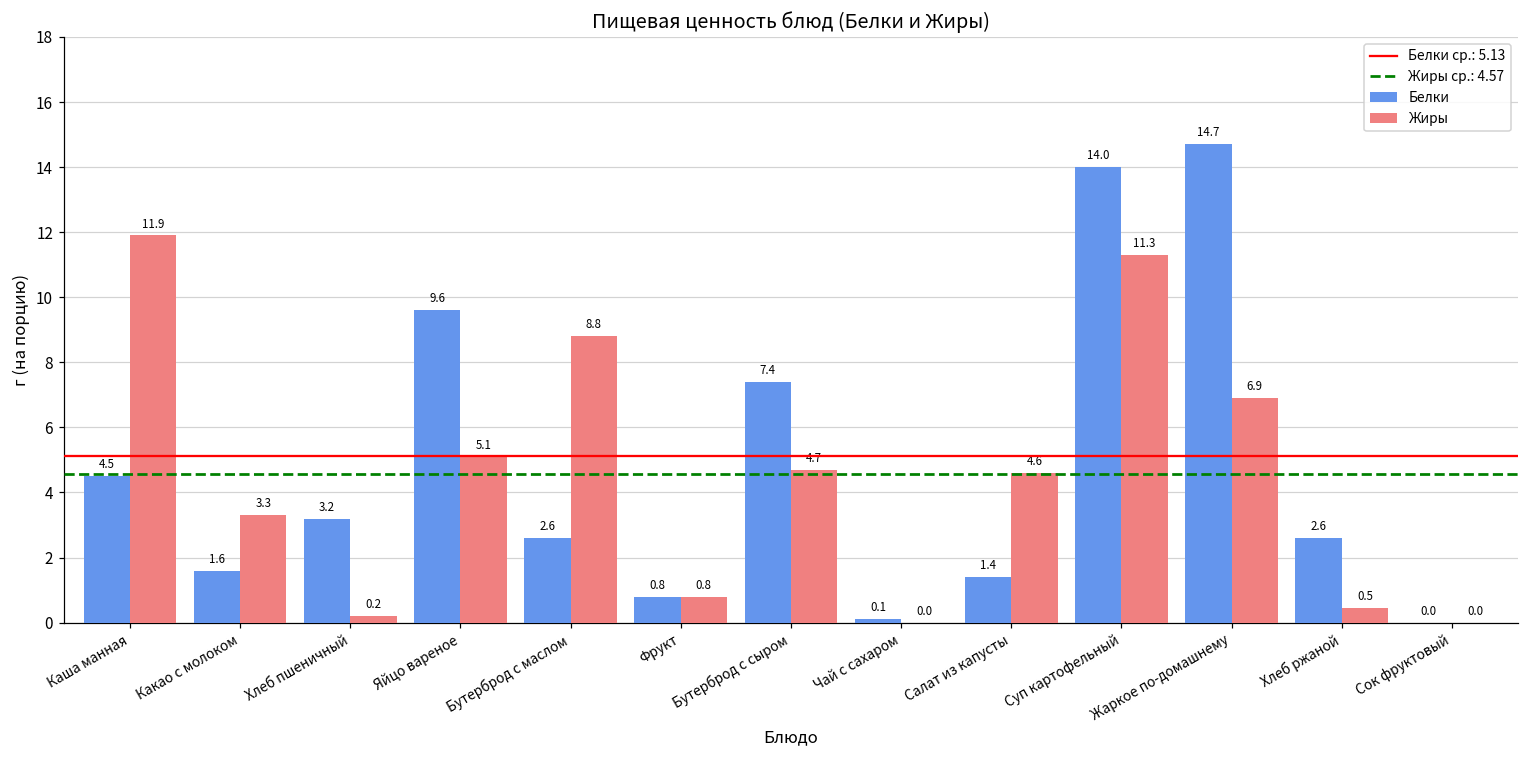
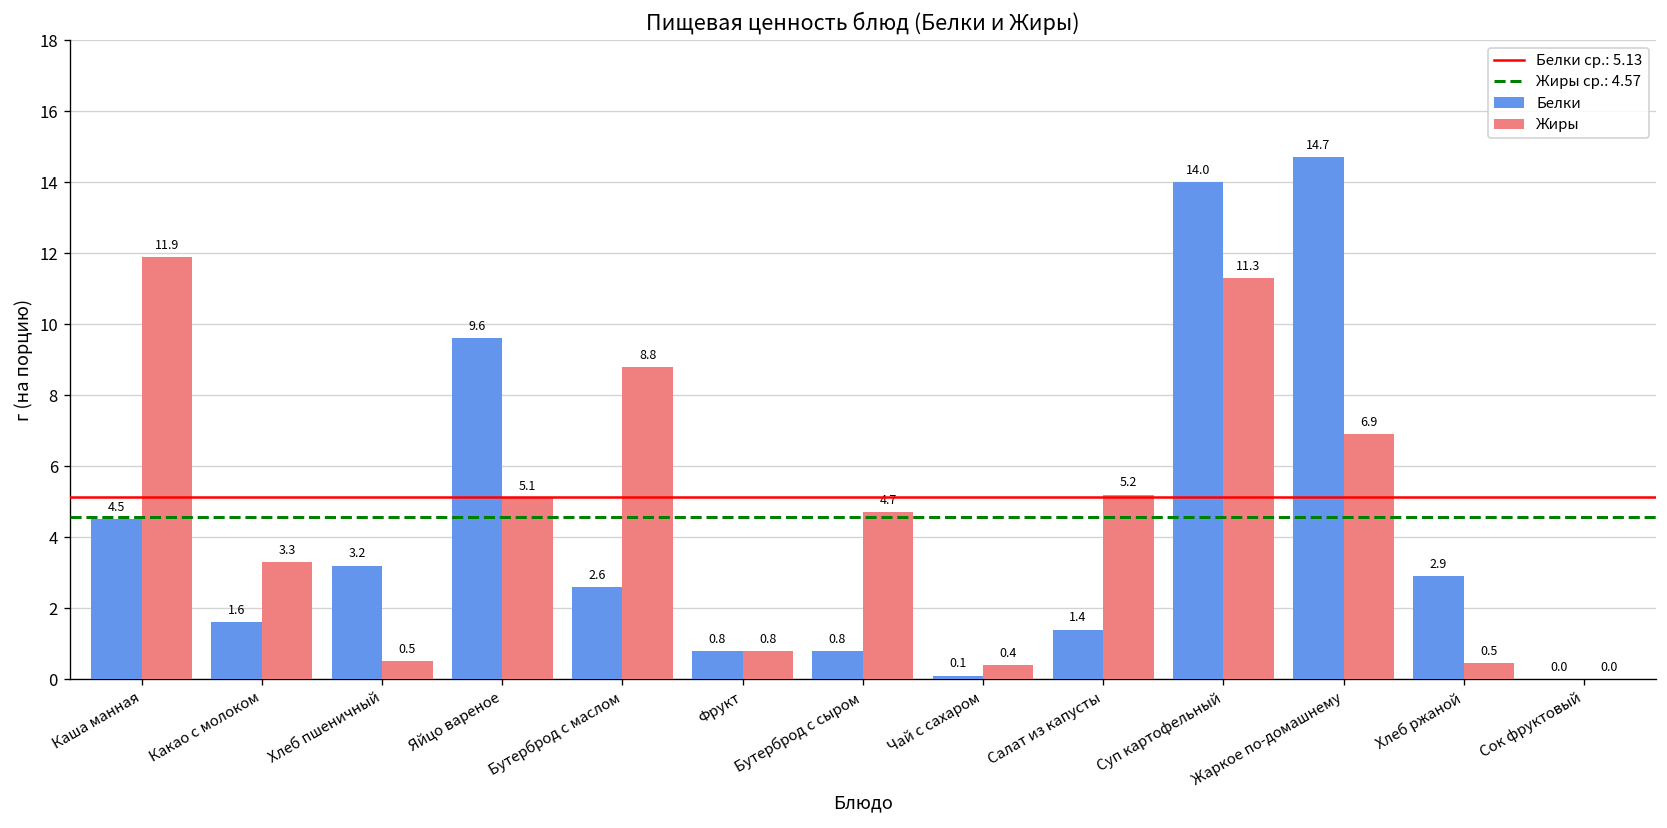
  {
    "Белки": {
      "Каша манная": 4.5,
      "Какао с молоком": 1.6,
      "Хлеб пшеничный": 3.2,
      "Яйцо вареное": 9.6,
      "Бутерброд с маслом": 2.6,
      "Фрукт": 0.8,
-     "Бутерброд с сыром": 7.4,
+     "Бутерброд с сыром": 0.8,
      "Чай с сахаром": 0.1,
      "Салат из капусты": 1.4,
      "Суп картофельный": 14.0,
      "Жаркое по-домашнему": 14.7,
-     "Хлеб ржаной": 2.6,
+     "Хлеб ржаной": 2.9,
      "Сок фруктовый": 0.0
    },
    "Жиры": {
      "Каша манная": 11.9,
      "Какао с молоком": 3.3,
-     "Хлеб пшеничный": 0.2,
+     "Хлеб пшеничный": 0.5,
      "Яйцо вареное": 5.1,
      "Бутерброд с маслом": 8.8,
      "Фрукт": 0.8,
      "Бутерброд с сыром": 4.7,
-     "Чай с сахаром": 0.0,
-     "Салат из капусты": 4.6,
+     "Чай с сахаром": 0.4,
+     "Салат из капусты": 5.2,
      "Суп картофельный": 11.3,
      "Жаркое по-домашнему": 6.9,
      "Хлеб ржаной": 0.5,
      "Сок фруктовый": 0.0
    }
  }
